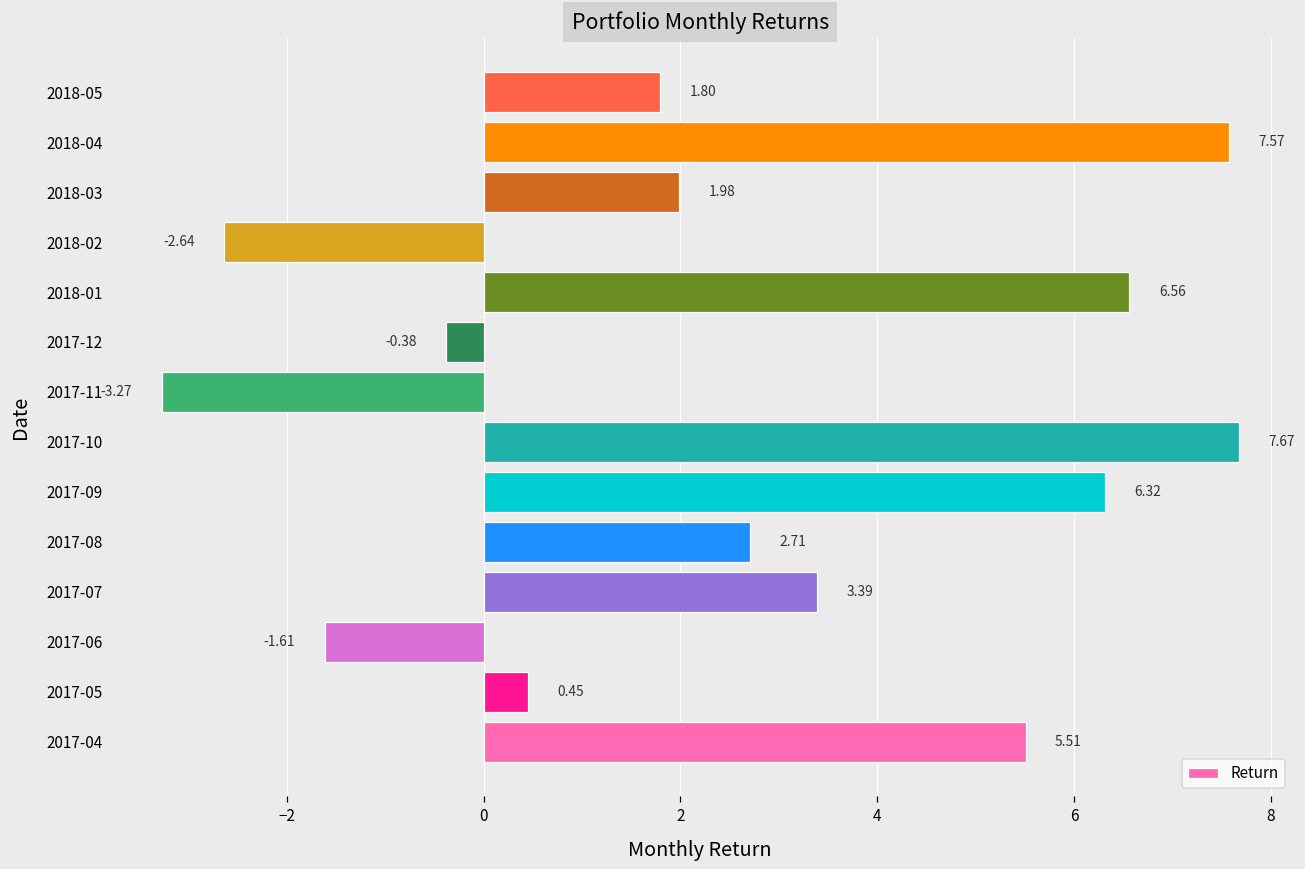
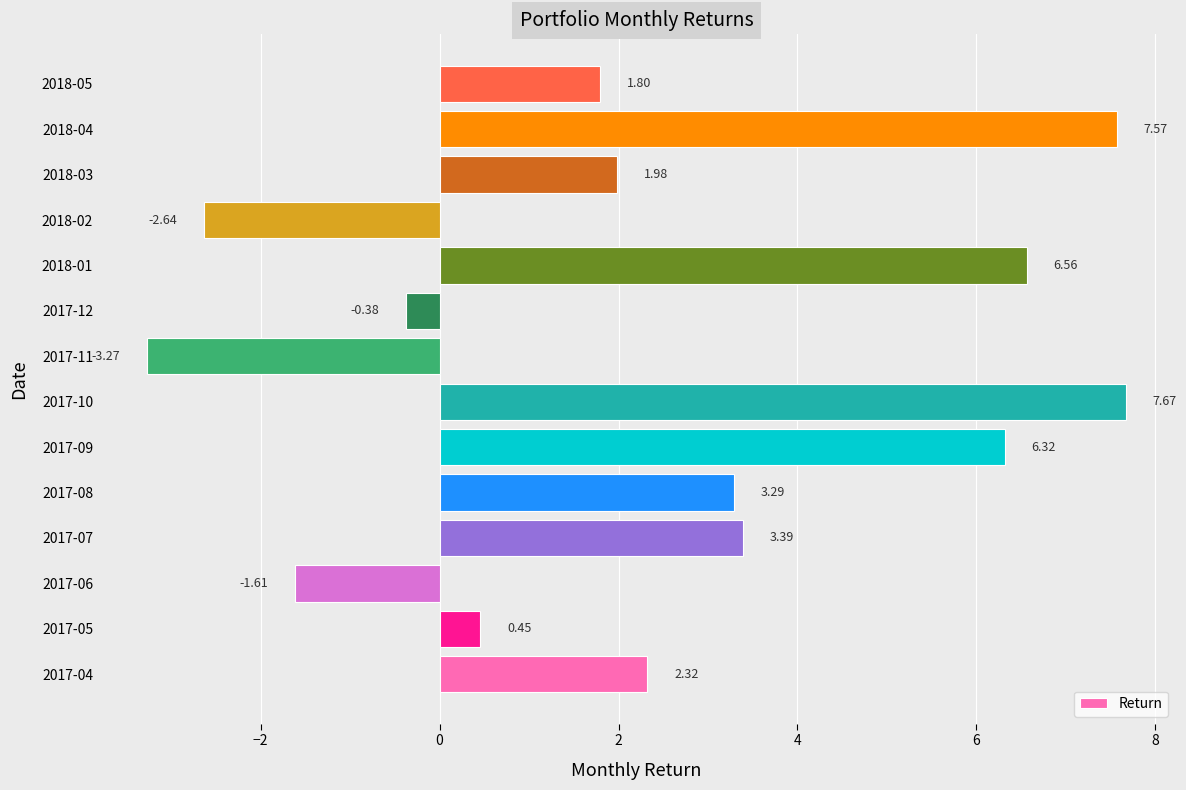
  {
-   "2017-08": 2.71,
-   "2017-04": 5.51
+   "2017-08": 3.29,
+   "2017-04": 2.32
  }
